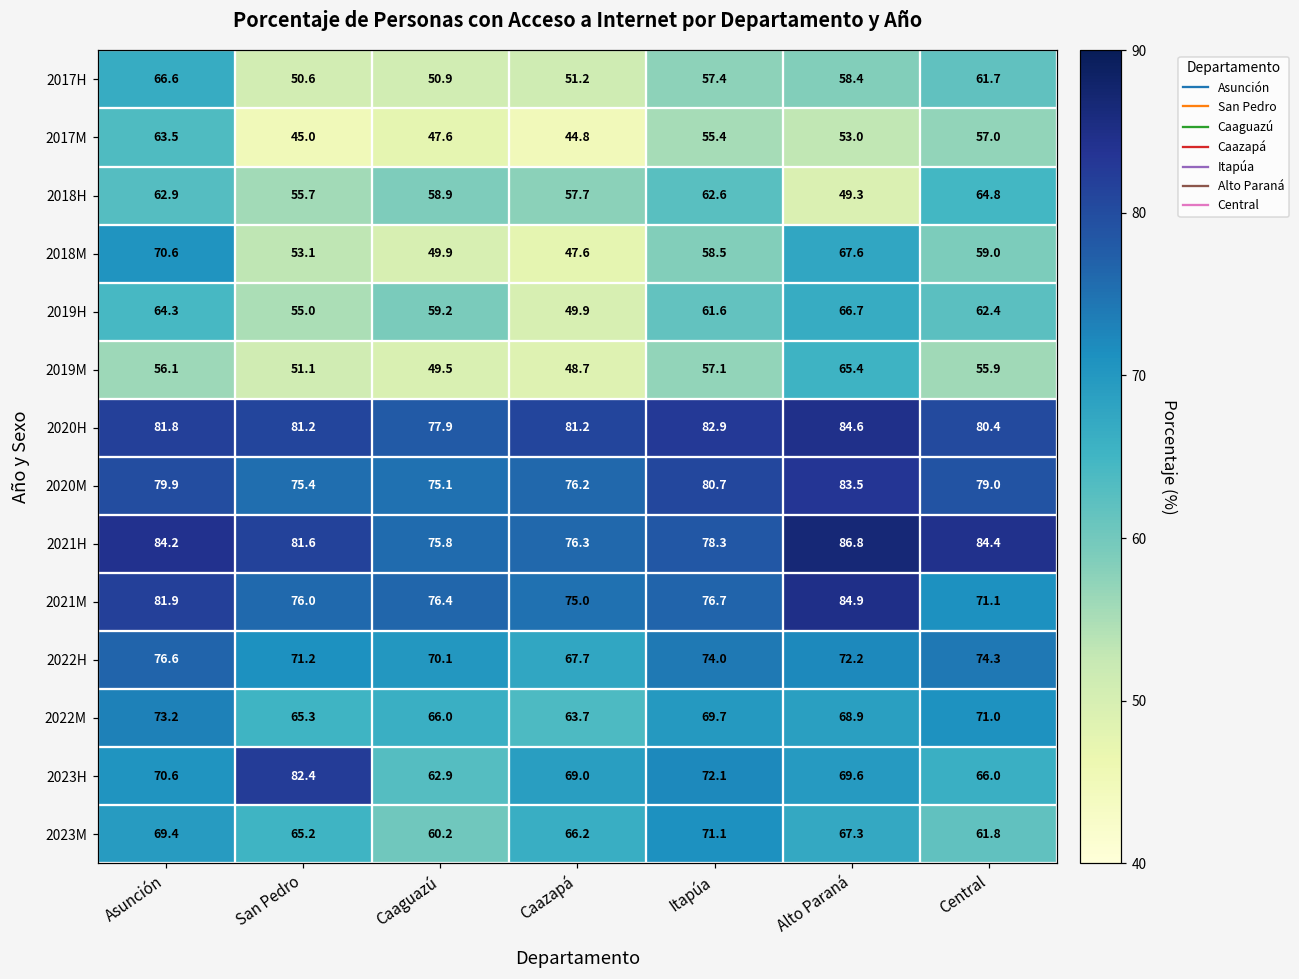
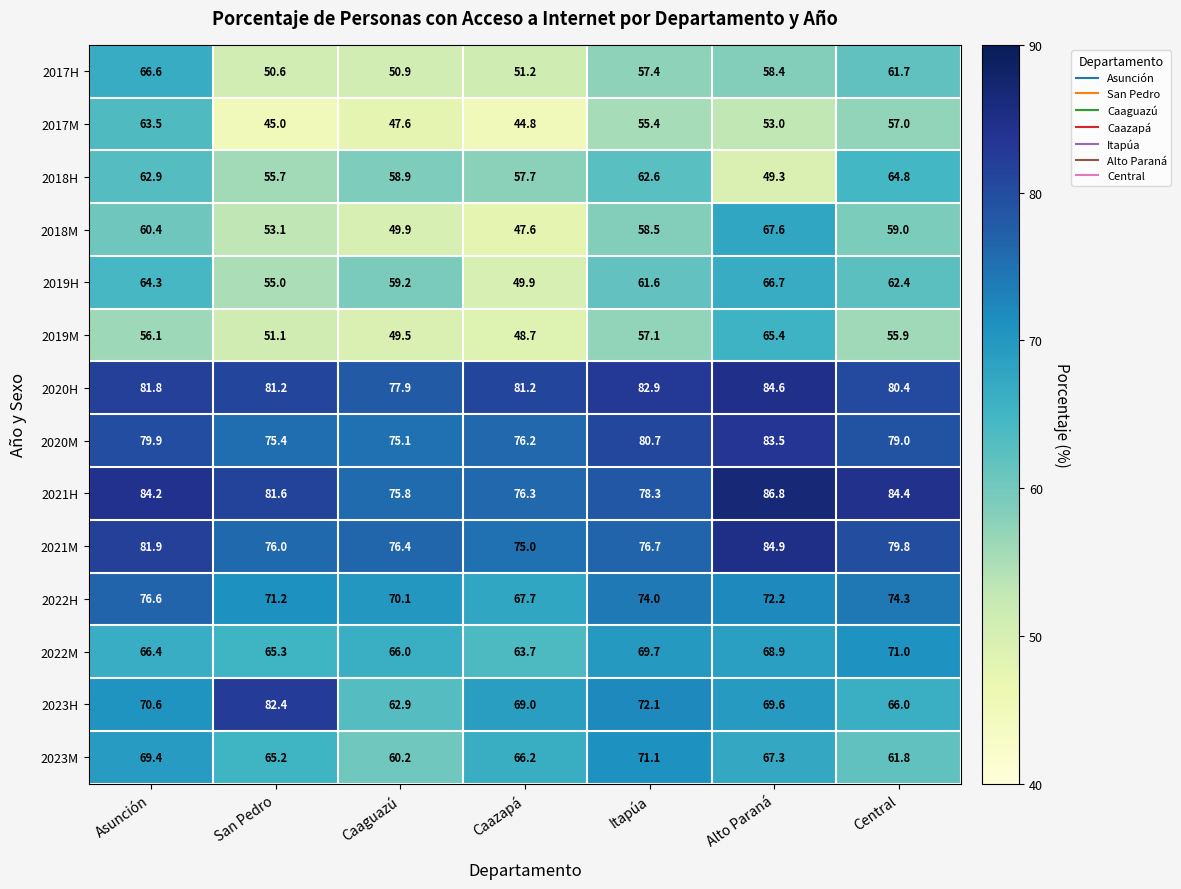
  {
    "2017H": {
      "Asunción": 66.6,
      "San Pedro": 50.6,
      "Caaguazú": 50.9,
      "Caazapá": 51.2,
      "Itapúa": 57.4,
      "Alto Paraná": 58.4,
      "Central": 61.7
    },
    "2017M": {
      "Asunción": 63.5,
      "San Pedro": 45.0,
      "Caaguazú": 47.6,
      "Caazapá": 44.8,
      "Itapúa": 55.4,
      "Alto Paraná": 53.0,
      "Central": 57.0
    },
    "2018H": {
      "Asunción": 62.9,
      "San Pedro": 55.7,
      "Caaguazú": 58.9,
      "Caazapá": 57.7,
      "Itapúa": 62.6,
      "Alto Paraná": 49.3,
      "Central": 64.8
    },
    "2018M": {
-     "Asunción": 70.6,
+     "Asunción": 60.4,
      "San Pedro": 53.1,
      "Caaguazú": 49.9,
      "Caazapá": 47.6,
      "Itapúa": 58.5,
      "Alto Paraná": 67.6,
      "Central": 59.0
    },
    "2019H": {
      "Asunción": 64.3,
      "San Pedro": 55.0,
      "Caaguazú": 59.2,
      "Caazapá": 49.9,
      "Itapúa": 61.6,
      "Alto Paraná": 66.7,
      "Central": 62.4
    },
    "2019M": {
      "Asunción": 56.1,
      "San Pedro": 51.1,
      "Caaguazú": 49.5,
      "Caazapá": 48.7,
      "Itapúa": 57.1,
      "Alto Paraná": 65.4,
      "Central": 55.9
    },
    "2020H": {
      "Asunción": 81.8,
      "San Pedro": 81.2,
      "Caaguazú": 77.9,
      "Caazapá": 81.2,
      "Itapúa": 82.9,
      "Alto Paraná": 84.6,
      "Central": 80.4
    },
    "2020M": {
      "Asunción": 79.9,
      "San Pedro": 75.4,
      "Caaguazú": 75.1,
      "Caazapá": 76.2,
      "Itapúa": 80.7,
      "Alto Paraná": 83.5,
      "Central": 79.0
    },
    "2021H": {
      "Asunción": 84.2,
      "San Pedro": 81.6,
      "Caaguazú": 75.8,
      "Caazapá": 76.3,
      "Itapúa": 78.3,
      "Alto Paraná": 86.8,
      "Central": 84.4
    },
    "2021M": {
      "Asunción": 81.9,
      "San Pedro": 76.0,
      "Caaguazú": 76.4,
      "Caazapá": 75.0,
      "Itapúa": 76.7,
      "Alto Paraná": 84.9,
-     "Central": 71.1
+     "Central": 79.8
    },
    "2022H": {
      "Asunción": 76.6,
      "San Pedro": 71.2,
      "Caaguazú": 70.1,
      "Caazapá": 67.7,
      "Itapúa": 74.0,
      "Alto Paraná": 72.2,
      "Central": 74.3
    },
    "2022M": {
-     "Asunción": 73.2,
+     "Asunción": 66.4,
      "San Pedro": 65.3,
      "Caaguazú": 66.0,
      "Caazapá": 63.7,
      "Itapúa": 69.7,
      "Alto Paraná": 68.9,
      "Central": 71.0
    },
    "2023H": {
      "Asunción": 70.6,
      "San Pedro": 82.4,
      "Caaguazú": 62.9,
      "Caazapá": 69.0,
      "Itapúa": 72.1,
      "Alto Paraná": 69.6,
      "Central": 66.0
    },
    "2023M": {
      "Asunción": 69.4,
      "San Pedro": 65.2,
      "Caaguazú": 60.2,
      "Caazapá": 66.2,
      "Itapúa": 71.1,
      "Alto Paraná": 67.3,
      "Central": 61.8
    }
  }
